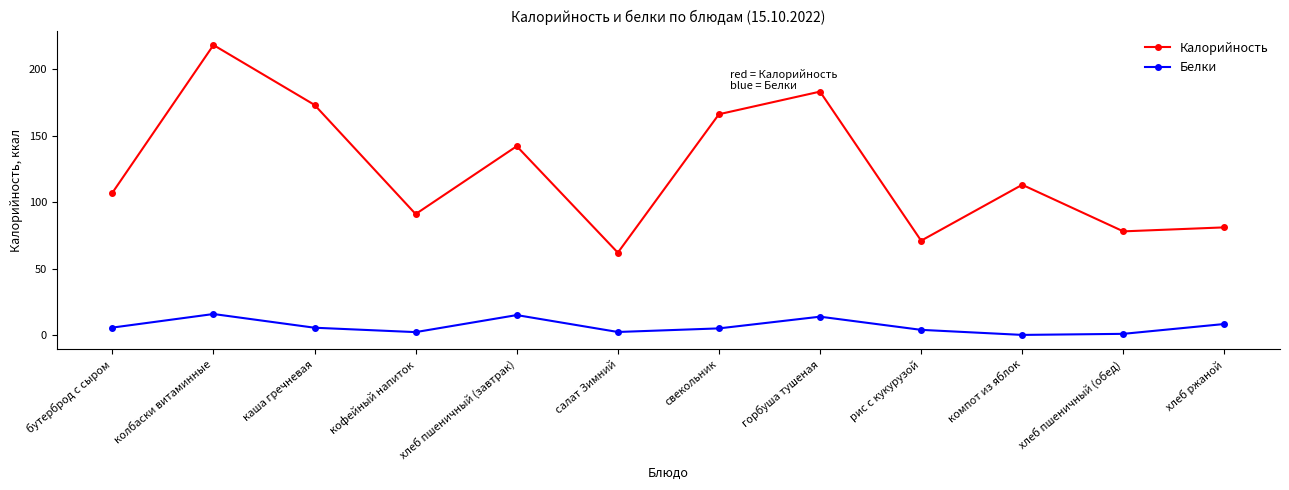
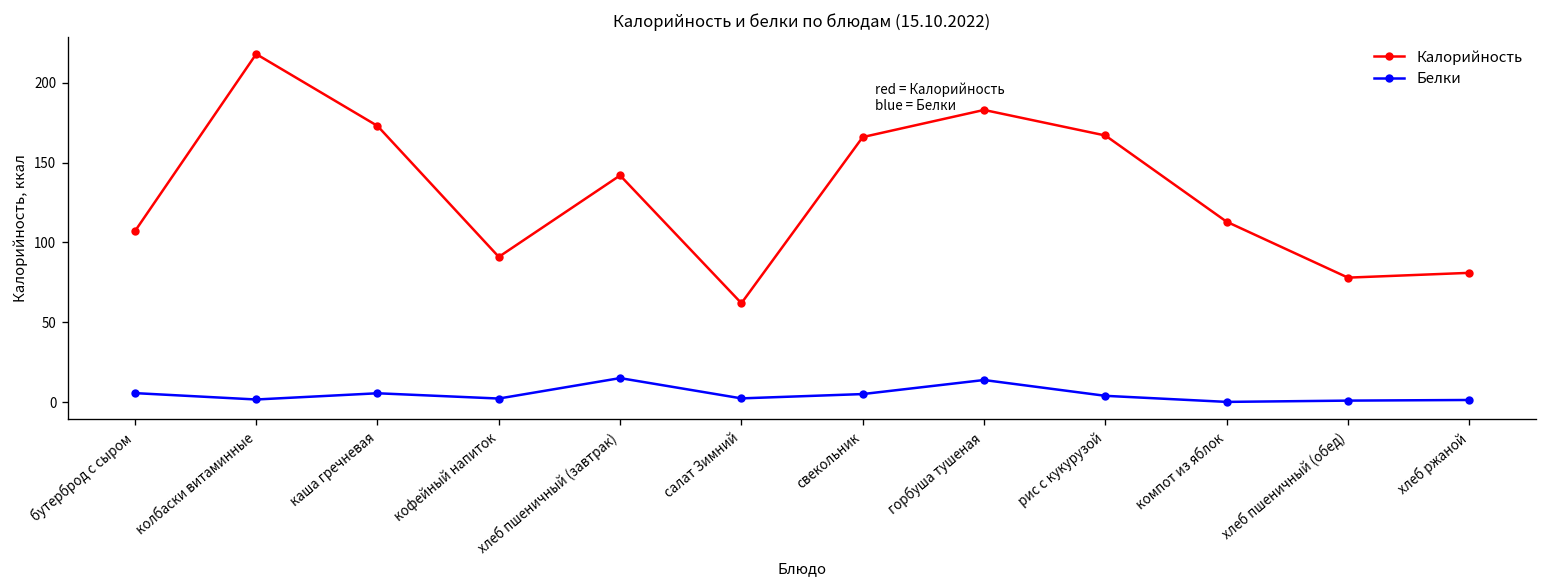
  {
    "Калорийность": {
      "бутерброд с сыром": 107,
      "колбаски витаминные": 218,
      "каша гречневая": 173,
      "кофейный напиток": 91,
      "хлеб пшеничный (завтрак)": 142,
      "салат Зимний": 62,
      "свекольник": 166,
      "горбуша тушеная": 183,
-     "рис с кукурузой": 71,
+     "рис с кукурузой": 167,
      "компот из яблок": 113,
      "хлеб пшеничный (обед)": 78,
      "хлеб ржаной": 81
    },
    "Белки": {
      "бутерброд с сыром": 6,
-     "колбаски витаминные": 16,
+     "колбаски витаминные": 2,
      "каша гречневая": 6,
      "кофейный напиток": 2,
      "хлеб пшеничный (завтрак)": 15,
      "салат Зимний": 2,
      "свекольник": 5,
      "горбуша тушеная": 14,
      "рис с кукурузой": 4,
      "компот из яблок": 0,
      "хлеб пшеничный (обед)": 1,
-     "хлеб ржаной": 8
+     "хлеб ржаной": 1
    }
  }
